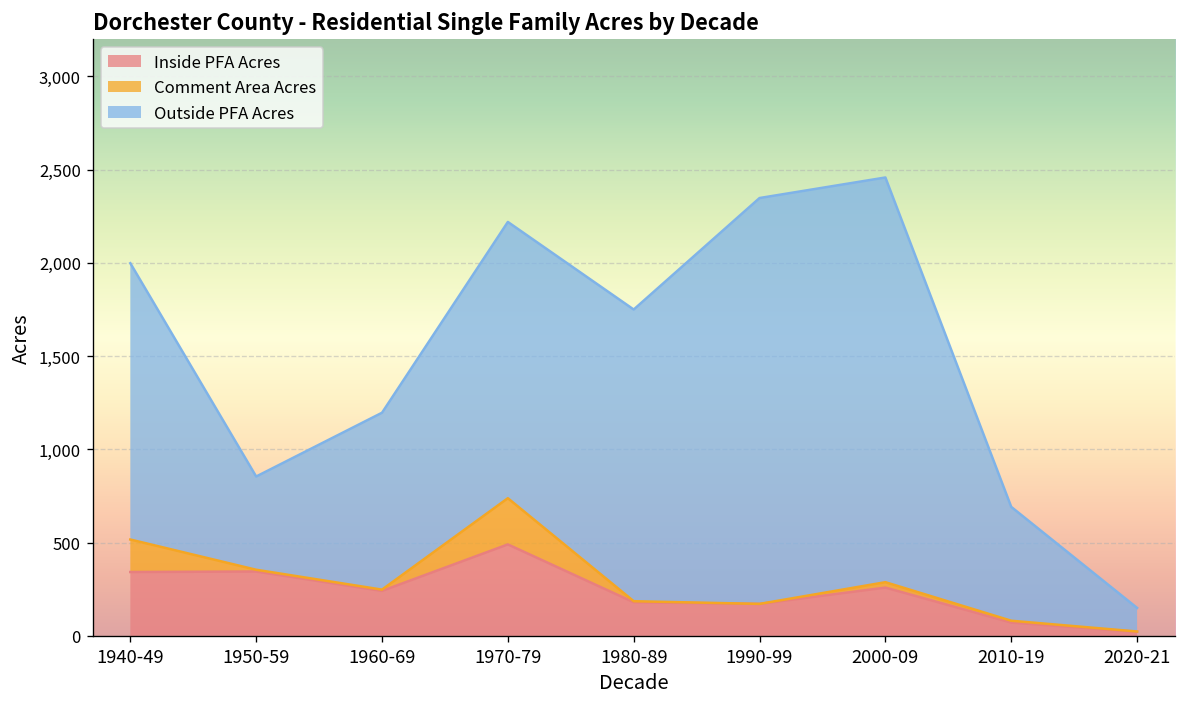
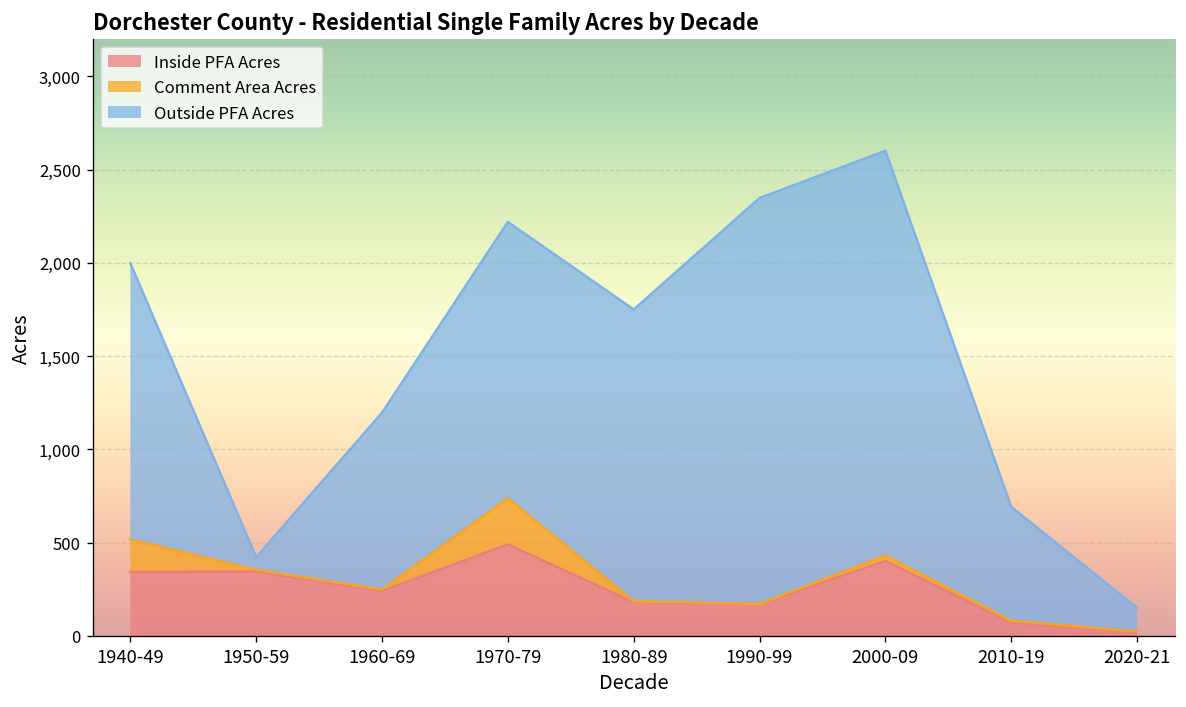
  {
    "Inside PFA Acres": {
      "1940-49": "340",
      "1970-79": "490",
-     "2000-09": "260"
+     "2000-09": "400"
    },
    "Comment Area Acres": {
      "1940-49": "170",
      "1970-79": "250",
      "2000-09": "30"
    },
    "Outside PFA Acres": {
      "1940-49": "1,480",
-     "1950-59": "500",
+     "1950-59": "70",
      "1960-69": "950",
      "1970-79": "1,480",
      "1980-89": "1,560",
      "1990-99": "2,180",
      "2000-09": "2,170",
      "2010-19": "610",
      "2020-21": "130"
    }
  }
